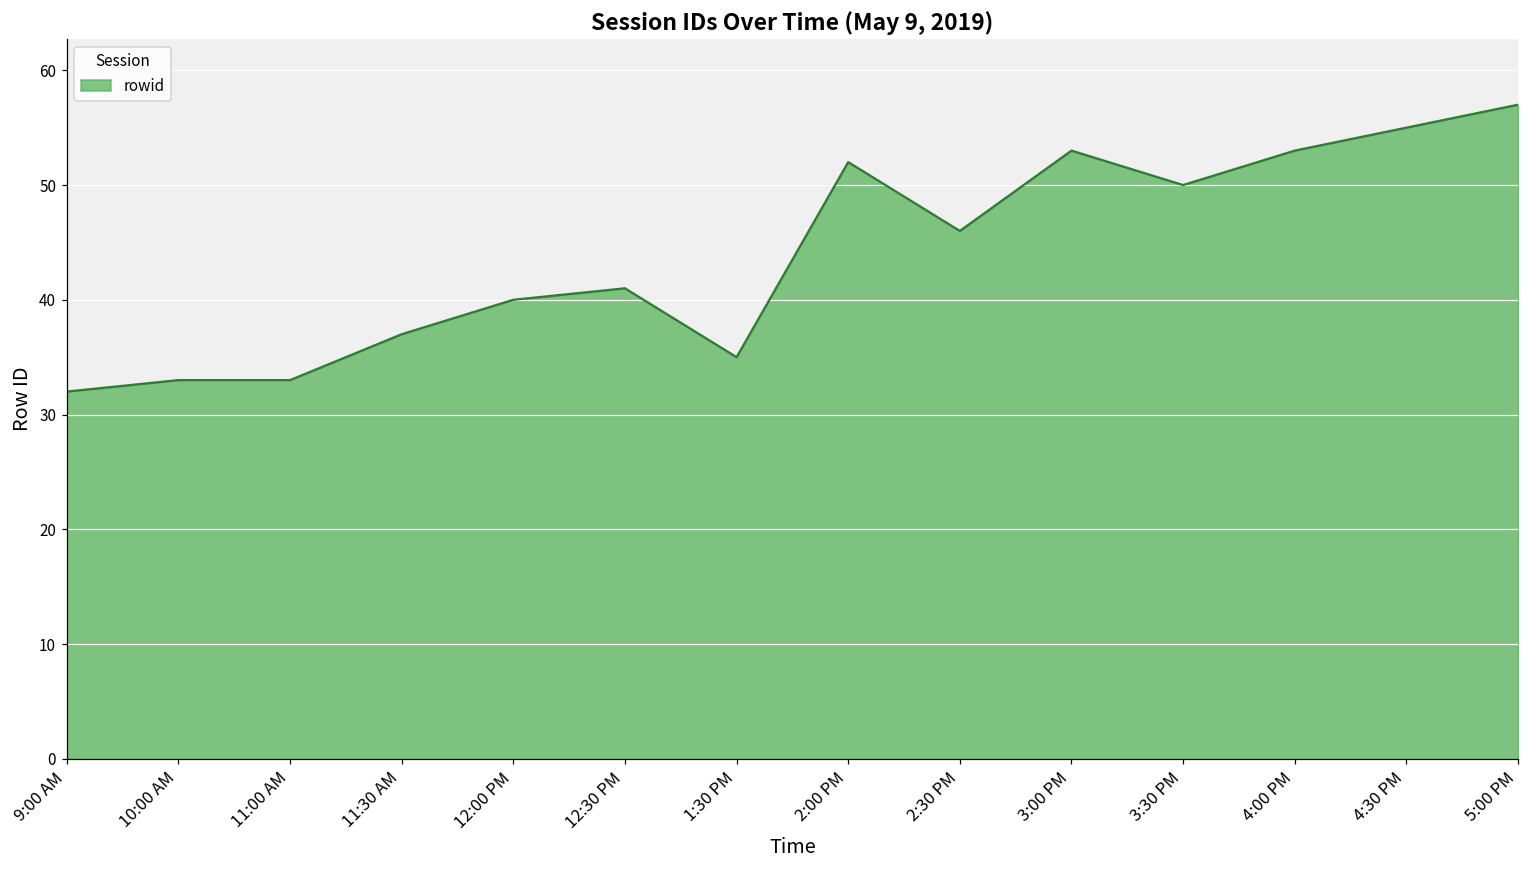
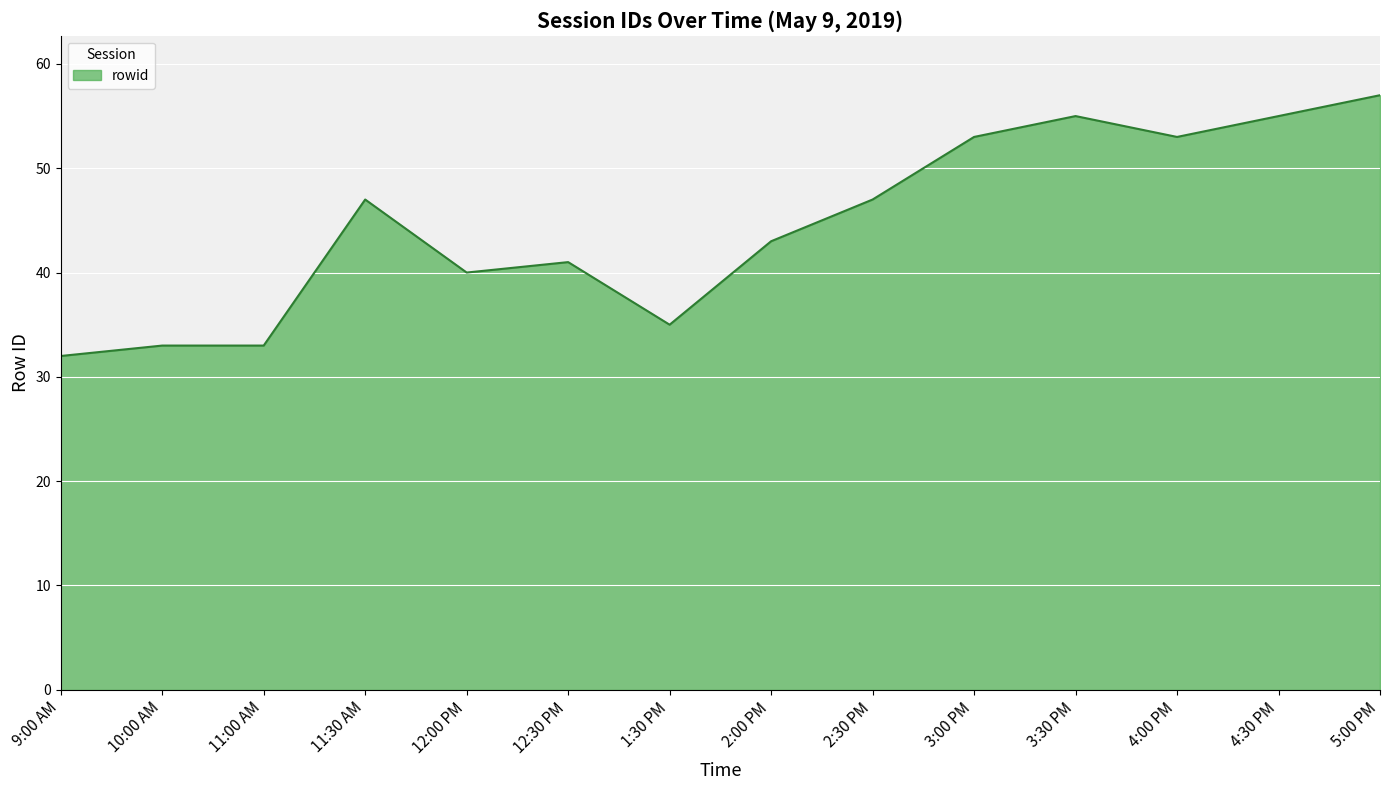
  {
    "9:00 AM": 32,
    "10:00 AM": 33,
    "11:00 AM": 33,
-   "11:30 AM": 37,
+   "11:30 AM": 47,
    "12:00 PM": 40,
    "12:30 PM": 41,
    "1:30 PM": 35,
-   "2:00 PM": 52,
-   "2:30 PM": 46,
+   "2:00 PM": 43,
+   "2:30 PM": 47,
    "3:00 PM": 53,
-   "3:30 PM": 50,
+   "3:30 PM": 55,
    "4:00 PM": 53,
    "4:30 PM": 55,
    "5:00 PM": 57
  }
